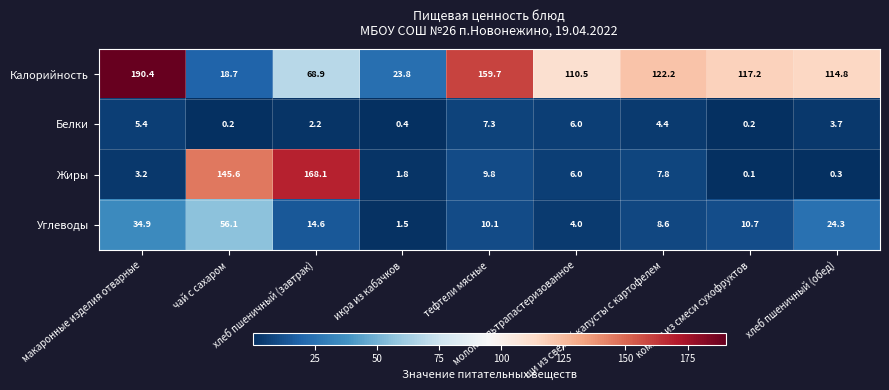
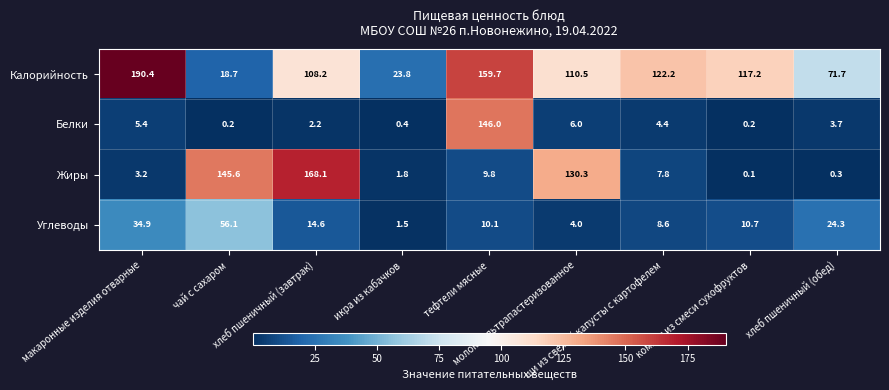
  {
    "Калорийность": {
      "макаронные изделия отварные": 190.4,
      "чай с сахаром": 18.7,
-     "хлеб пшеничный (завтрак)": 68.9,
+     "хлеб пшеничный (завтрак)": 108.2,
      "икра из кабачков": 23.8,
      "тефтели мясные": 159.7,
      "молоко ультрапастеризованное": 110.5,
      "щи из свежей капусты с картофелем": 122.2,
      "компот из смеси сухофруктов": 117.2,
-     "хлеб пшеничный (обед)": 114.8
+     "хлеб пшеничный (обед)": 71.7
    },
    "Белки": {
      "макаронные изделия отварные": 5.4,
      "чай с сахаром": 0.2,
      "хлеб пшеничный (завтрак)": 2.2,
      "икра из кабачков": 0.4,
-     "тефтели мясные": 7.3,
+     "тефтели мясные": 146.0,
      "молоко ультрапастеризованное": 6.0,
      "щи из свежей капусты с картофелем": 4.4,
      "компот из смеси сухофруктов": 0.2,
      "хлеб пшеничный (обед)": 3.7
    },
    "Жиры": {
      "макаронные изделия отварные": 3.2,
      "чай с сахаром": 145.6,
      "хлеб пшеничный (завтрак)": 168.1,
      "икра из кабачков": 1.8,
      "тефтели мясные": 9.8,
-     "молоко ультрапастеризованное": 6.0,
+     "молоко ультрапастеризованное": 130.3,
      "щи из свежей капусты с картофелем": 7.8,
      "компот из смеси сухофруктов": 0.1,
      "хлеб пшеничный (обед)": 0.3
    },
    "Углеводы": {
      "макаронные изделия отварные": 34.9,
      "чай с сахаром": 56.1,
      "хлеб пшеничный (завтрак)": 14.6,
      "икра из кабачков": 1.5,
      "тефтели мясные": 10.1,
      "молоко ультрапастеризованное": 4.0,
      "щи из свежей капусты с картофелем": 8.6,
      "компот из смеси сухофруктов": 10.7,
      "хлеб пшеничный (обед)": 24.3
    }
  }
